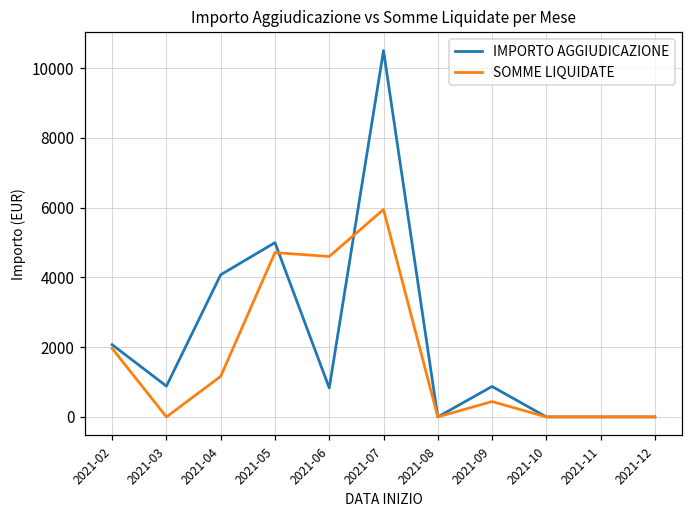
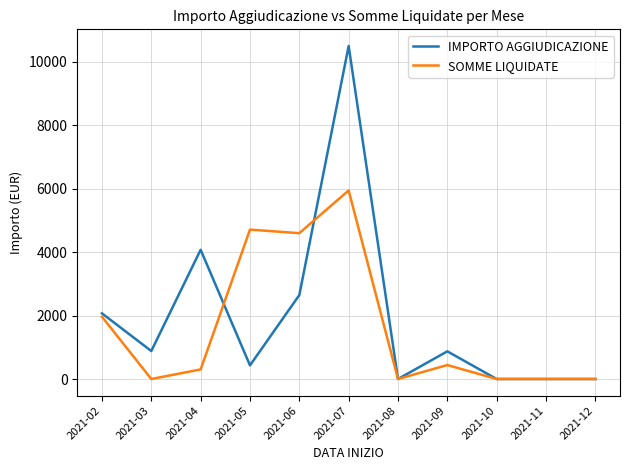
  {
    "IMPORTO AGGIUDICAZIONE": {
      "2021-02": 2100,
      "2021-03": 900,
      "2021-04": 4100,
-     "2021-05": 5000,
-     "2021-06": 800,
+     "2021-05": 400,
+     "2021-06": 2600,
      "2021-07": 10500,
      "2021-09": 900
    },
    "SOMME LIQUIDATE": {
      "2021-02": 2000,
      "2021-03": 0,
-     "2021-04": 1200,
+     "2021-04": 300,
      "2021-05": 4700,
      "2021-06": 4600,
      "2021-07": 5900,
      "2021-09": 400
    }
  }
